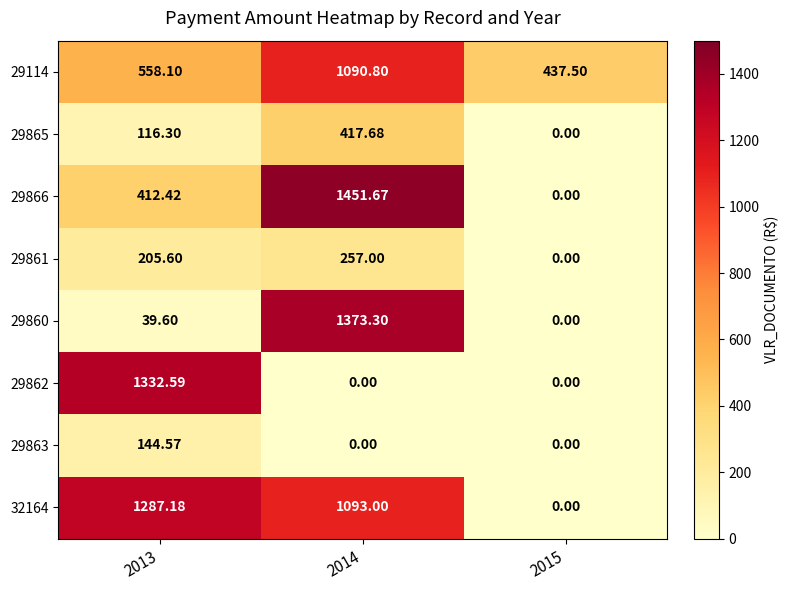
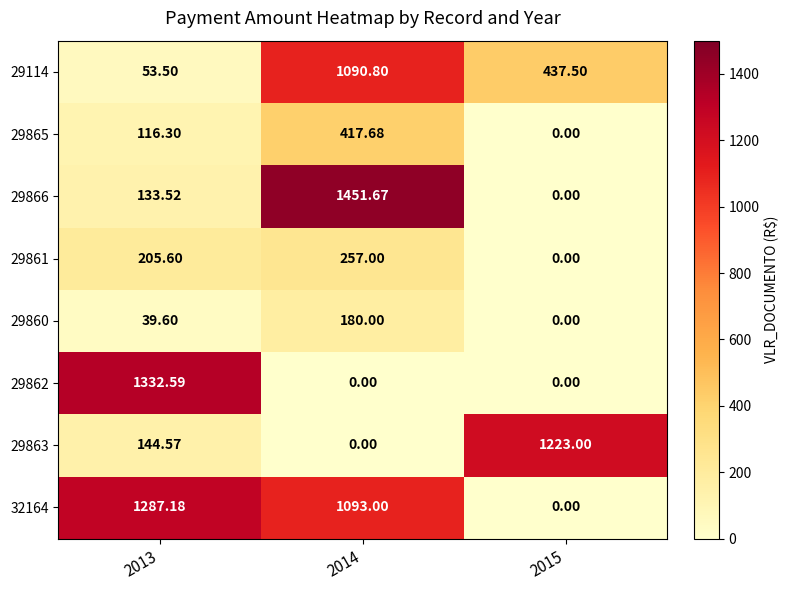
  {
    "29114": {
-     "2013": 558.10,
+     "2013": 53.50,
      "2014": 1090.80,
      "2015": 437.50
    },
    "29865": {
      "2013": 116.30,
      "2014": 417.68,
      "2015": 0.00
    },
    "29866": {
-     "2013": 412.42,
+     "2013": 133.52,
      "2014": 1451.67,
      "2015": 0.00
    },
    "29861": {
      "2013": 205.60,
      "2014": 257.00,
      "2015": 0.00
    },
    "29860": {
      "2013": 39.60,
-     "2014": 1373.30,
+     "2014": 180.00,
      "2015": 0.00
    },
    "29862": {
      "2013": 1332.59,
      "2014": 0.00,
      "2015": 0.00
    },
    "29863": {
      "2013": 144.57,
      "2014": 0.00,
-     "2015": 0.00
+     "2015": 1223.00
    },
    "32164": {
      "2013": 1287.18,
      "2014": 1093.00,
      "2015": 0.00
    }
  }
